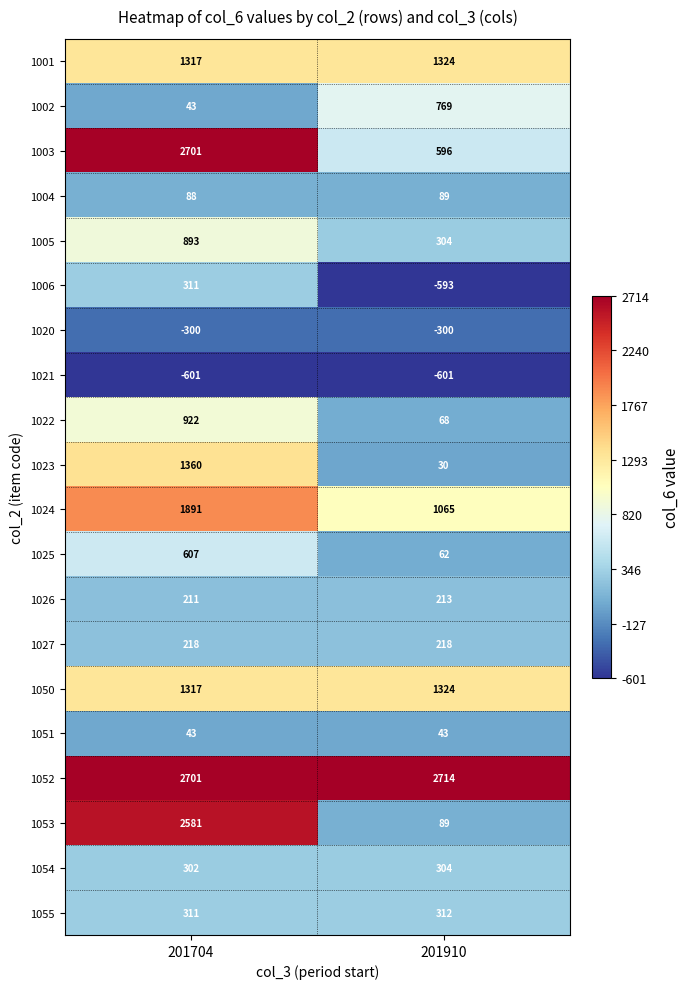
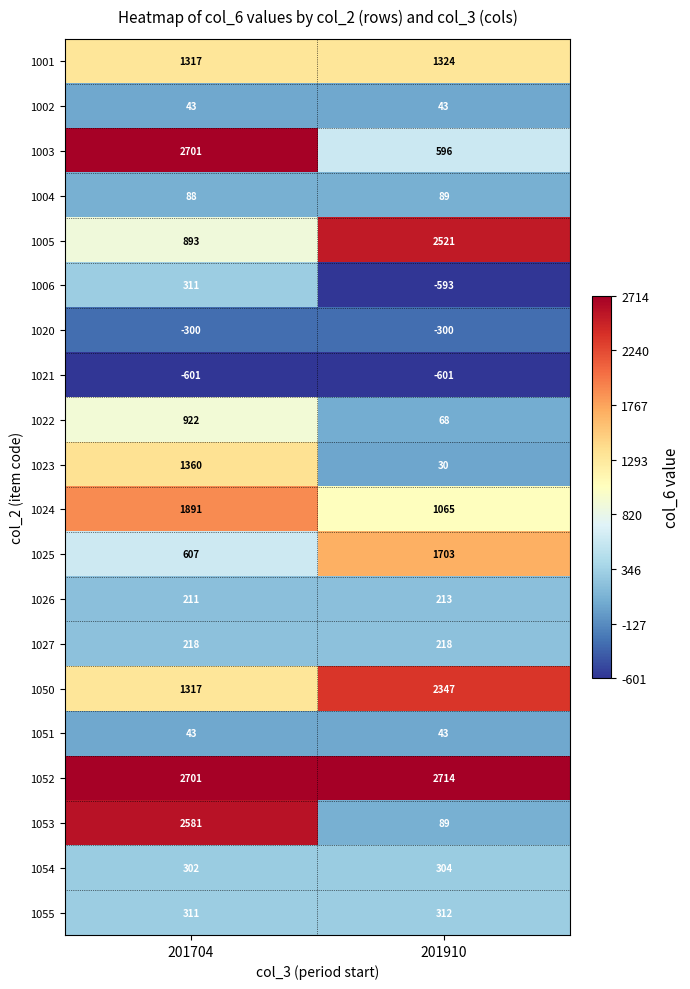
  {
    "1001": {
      "201704": 1317,
      "201910": 1324
    },
    "1002": {
      "201704": 43,
-     "201910": 769
+     "201910": 43
    },
    "1003": {
      "201704": 2701,
      "201910": 596
    },
    "1004": {
      "201704": 88,
      "201910": 89
    },
    "1005": {
      "201704": 893,
-     "201910": 304
+     "201910": 2521
    },
    "1006": {
      "201704": 311,
      "201910": -593
    },
    "1020": {
      "201704": -300,
      "201910": -300
    },
    "1021": {
      "201704": -601,
      "201910": -601
    },
    "1022": {
      "201704": 922,
      "201910": 68
    },
    "1023": {
      "201704": 1360,
      "201910": 30
    },
    "1024": {
      "201704": 1891,
      "201910": 1065
    },
    "1025": {
      "201704": 607,
-     "201910": 62
+     "201910": 1703
    },
    "1026": {
      "201704": 211,
      "201910": 213
    },
    "1027": {
      "201704": 218,
      "201910": 218
    },
    "1050": {
      "201704": 1317,
-     "201910": 1324
+     "201910": 2347
    },
    "1051": {
      "201704": 43,
      "201910": 43
    },
    "1052": {
      "201704": 2701,
      "201910": 2714
    },
    "1053": {
      "201704": 2581,
      "201910": 89
    },
    "1054": {
      "201704": 302,
      "201910": 304
    },
    "1055": {
      "201704": 311,
      "201910": 312
    }
  }
